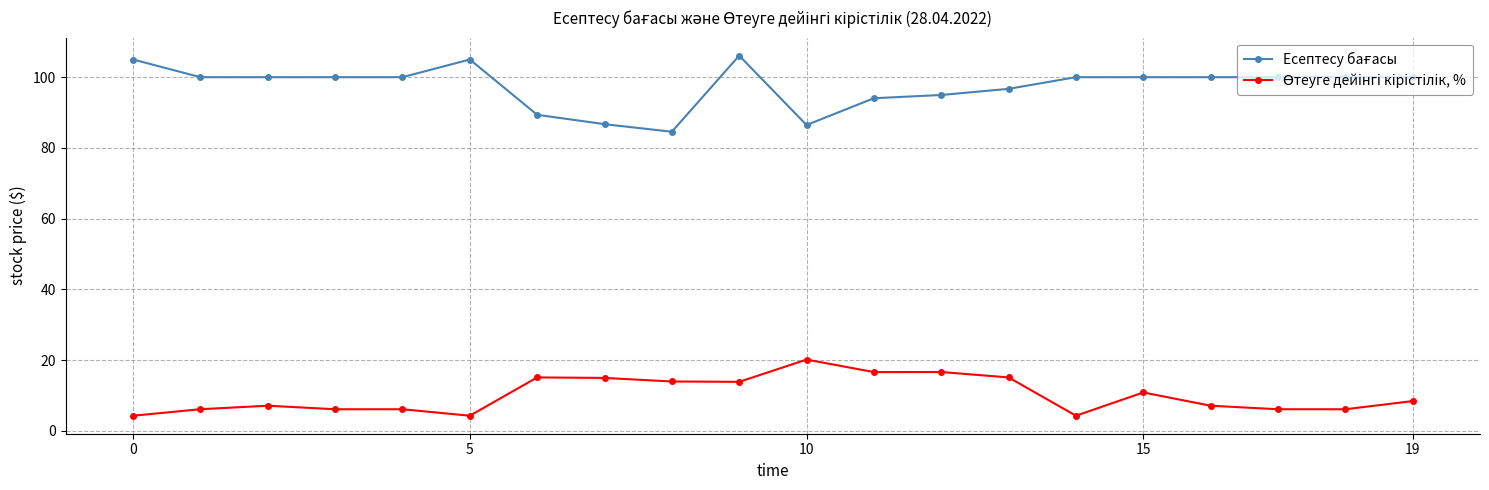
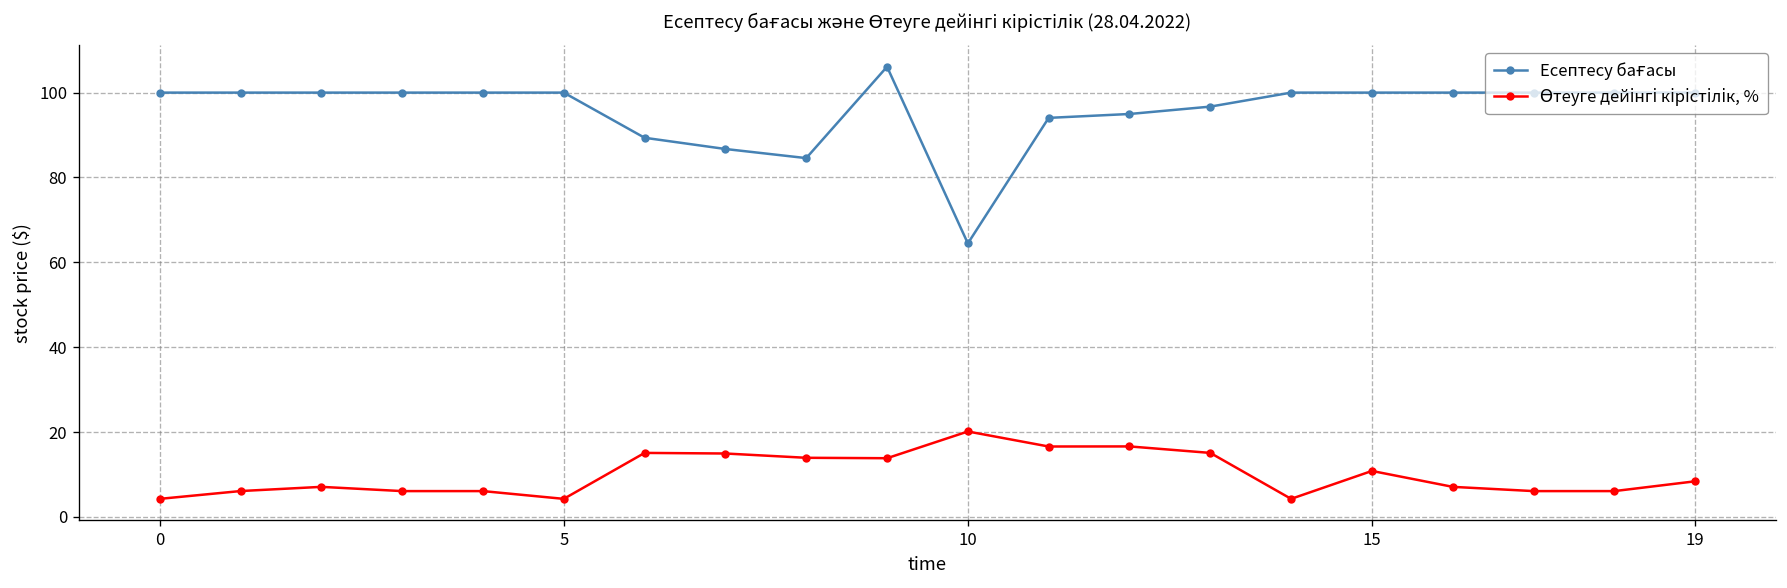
  {
    "Есептесу бағасы": {
-     "0": 105,
-     "5": 105,
-     "10": 86,
+     "0": 100,
+     "5": 100,
+     "10": 64,
      "15": 100
    },
    "Өтеуге дейінгі кірістілік, %": {
      "0": 4,
      "5": 4,
      "10": 20,
      "15": 11,
      "19": 8
    }
  }
